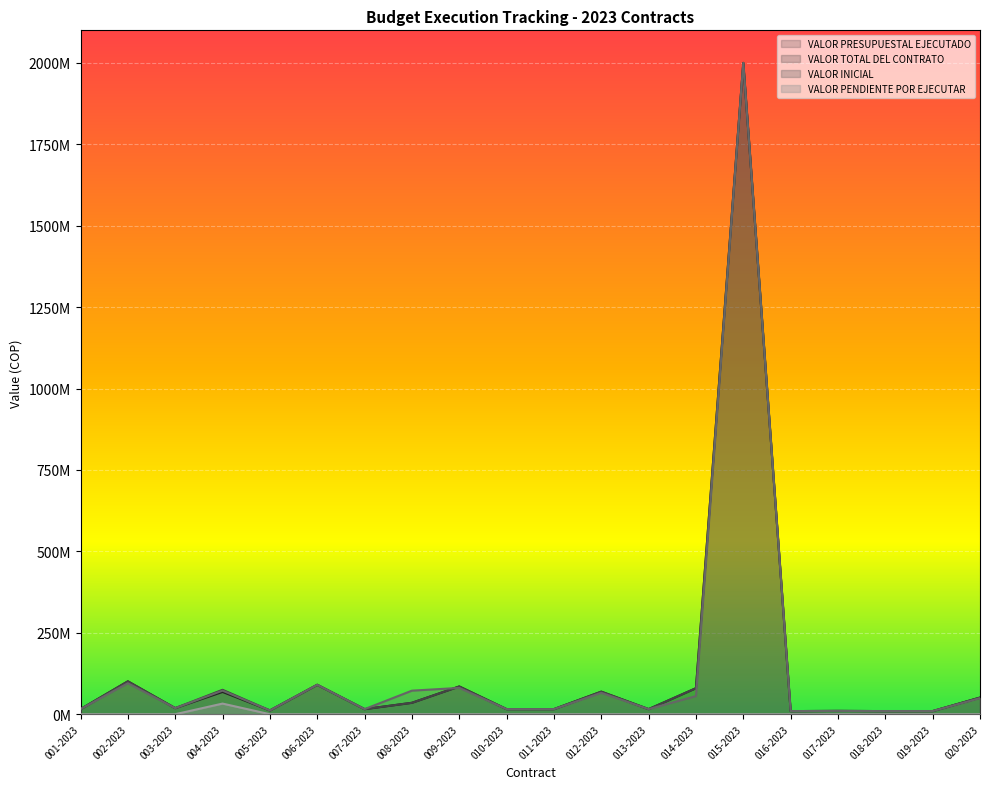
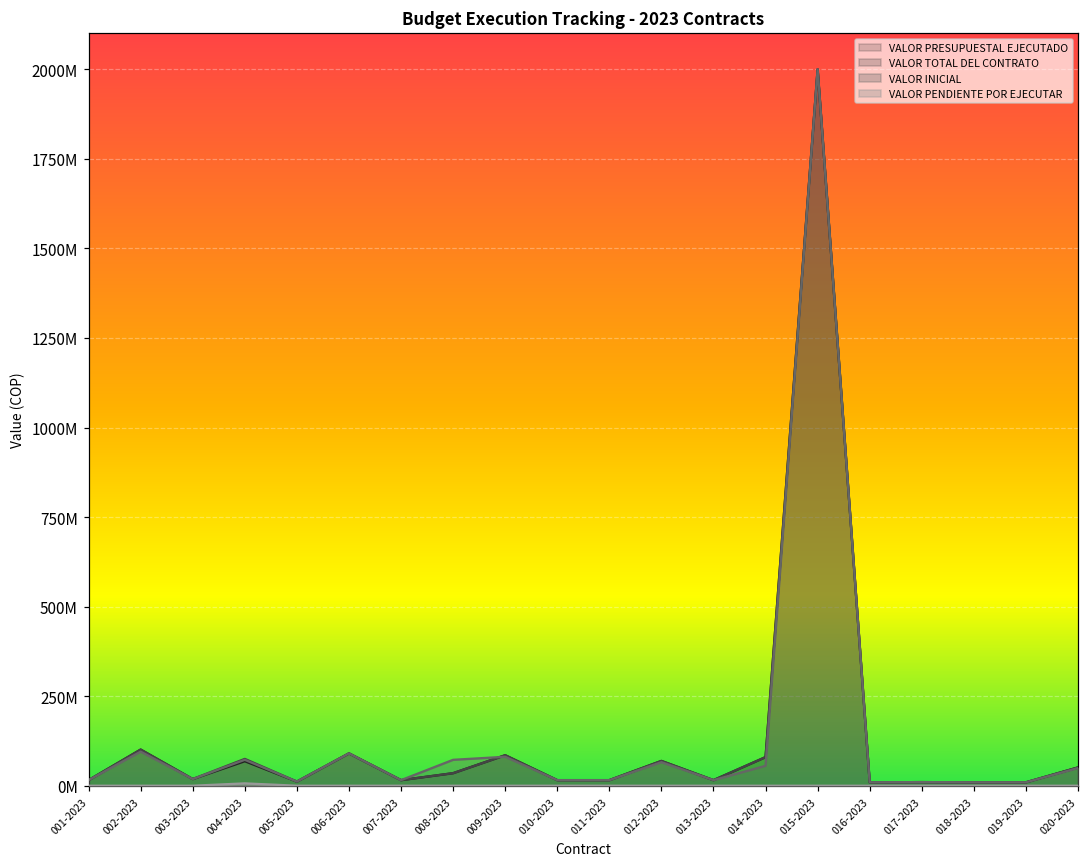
  {
    "VALOR PENDIENTE POR EJECUTAR": {
      "001-2023": 0,
      "002-2023": 0,
      "003-2023": 0,
-     "004-2023": 30000000,
+     "004-2023": 10000000,
      "005-2023": 0,
      "006-2023": 0,
      "007-2023": 0,
      "008-2023": 0,
      "009-2023": 0,
      "010-2023": 0,
      "011-2023": 0,
      "012-2023": 0,
      "013-2023": 0,
      "014-2023": 0,
      "015-2023": 0,
      "016-2023": 0,
      "017-2023": 0,
      "018-2023": 0,
      "019-2023": 0,
      "020-2023": 0
    }
  }
